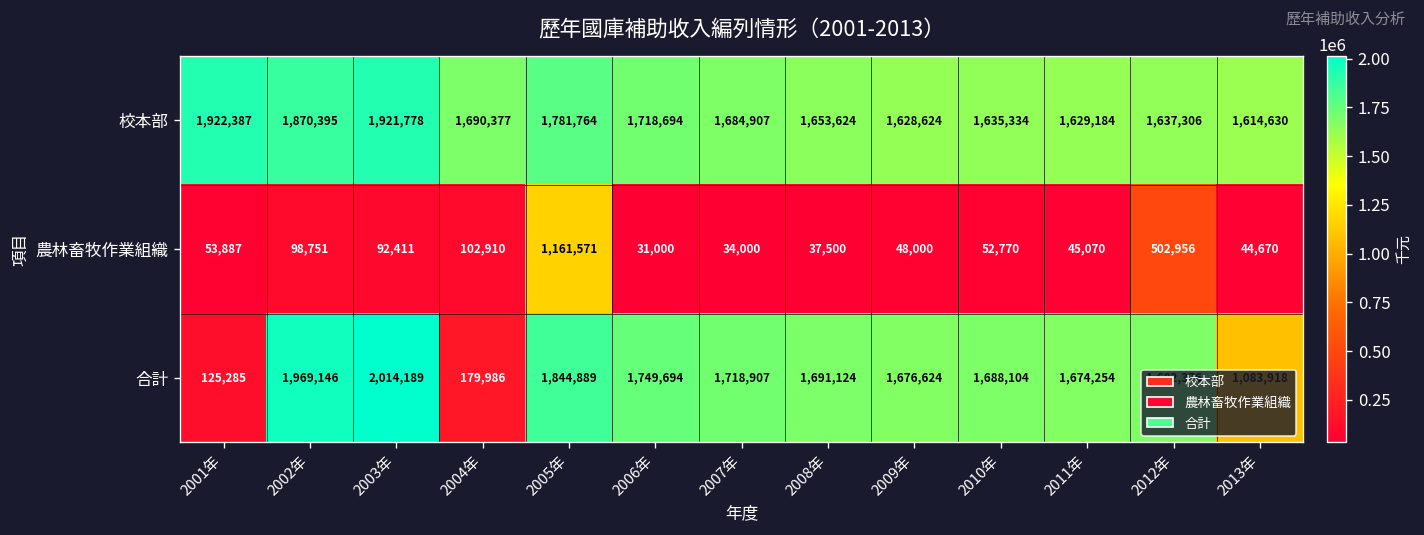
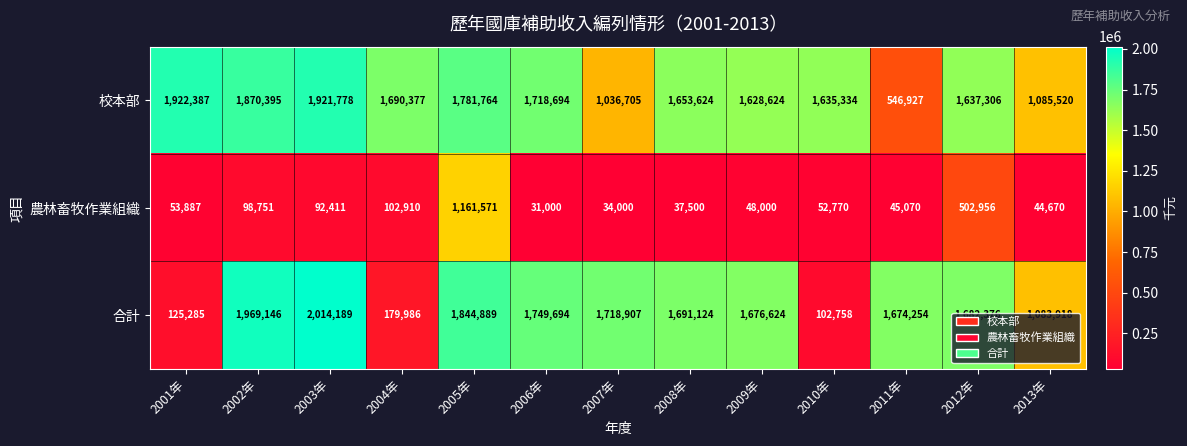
  {
    "校本部": {
      "2001年": "1,922,387",
      "2002年": "1,870,395",
      "2003年": "1,921,778",
      "2004年": "1,690,377",
      "2005年": "1,781,764",
      "2006年": "1,718,694",
-     "2007年": "1,684,907",
+     "2007年": "1,036,705",
      "2008年": "1,653,624",
      "2009年": "1,628,624",
      "2010年": "1,635,334",
-     "2011年": "1,629,184",
+     "2011年": "546,927",
      "2012年": "1,637,306",
-     "2013年": "1,614,630"
+     "2013年": "1,085,520"
    },
    "農林畜牧作業組織": {
      "2001年": "53,887",
      "2002年": "98,751",
      "2003年": "92,411",
      "2004年": "102,910",
      "2005年": "1,161,571",
      "2006年": "31,000",
      "2007年": "34,000",
      "2008年": "37,500",
      "2009年": "48,000",
      "2010年": "52,770",
      "2011年": "45,070",
      "2012年": "502,956",
      "2013年": "44,670"
    },
    "合計": {
      "2001年": "125,285",
      "2002年": "1,969,146",
      "2003年": "2,014,189",
      "2004年": "179,986",
      "2005年": "1,844,889",
      "2006年": "1,749,694",
      "2007年": "1,718,907",
      "2008年": "1,691,124",
      "2009年": "1,676,624",
-     "2010年": "1,688,104",
+     "2010年": "102,758",
      "2011年": "1,674,254"
    }
  }
